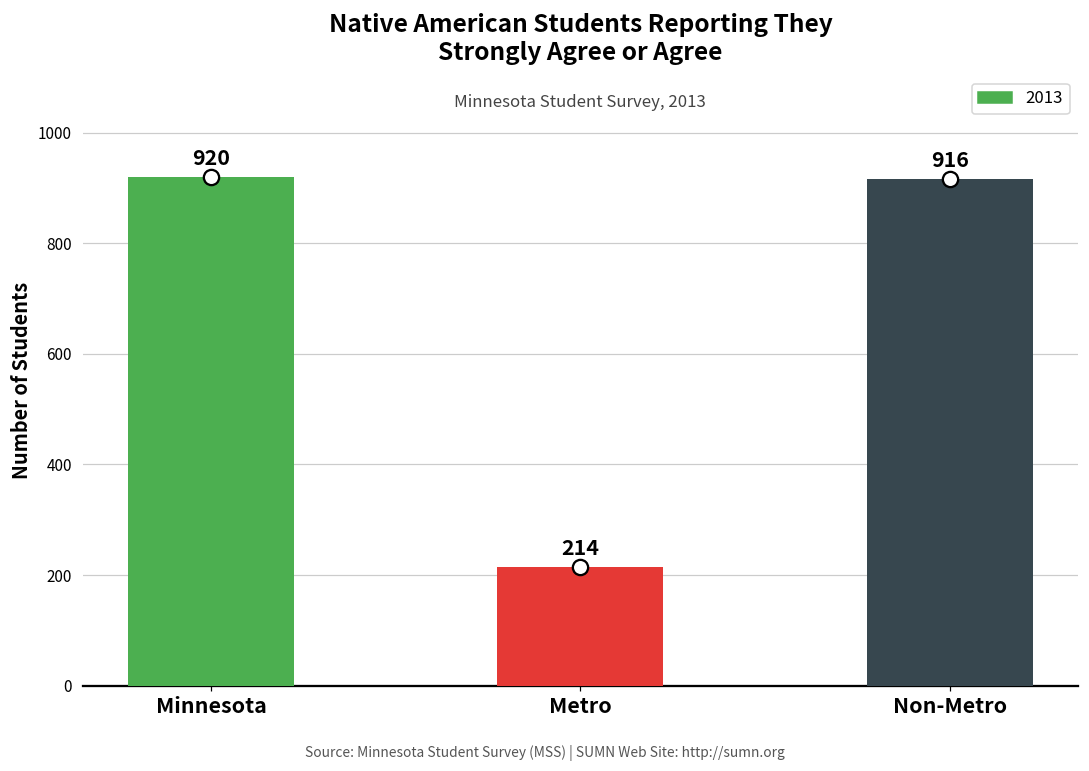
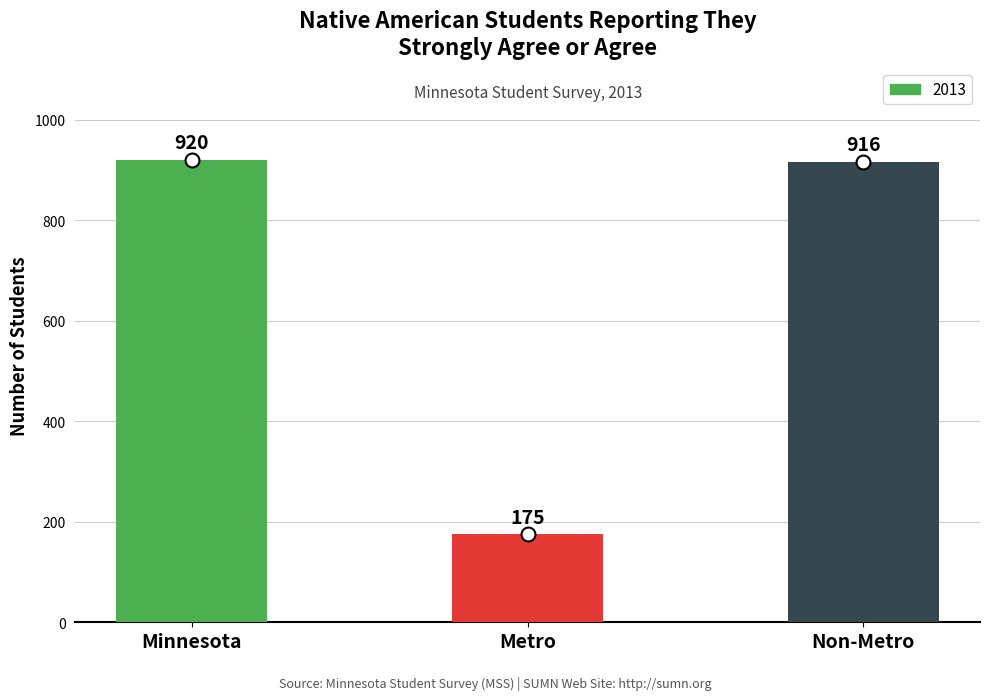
  {
    "2013": {
      "Minnesota": 920,
-     "Metro": 214,
+     "Metro": 175,
      "Non-Metro": 916
    }
  }
